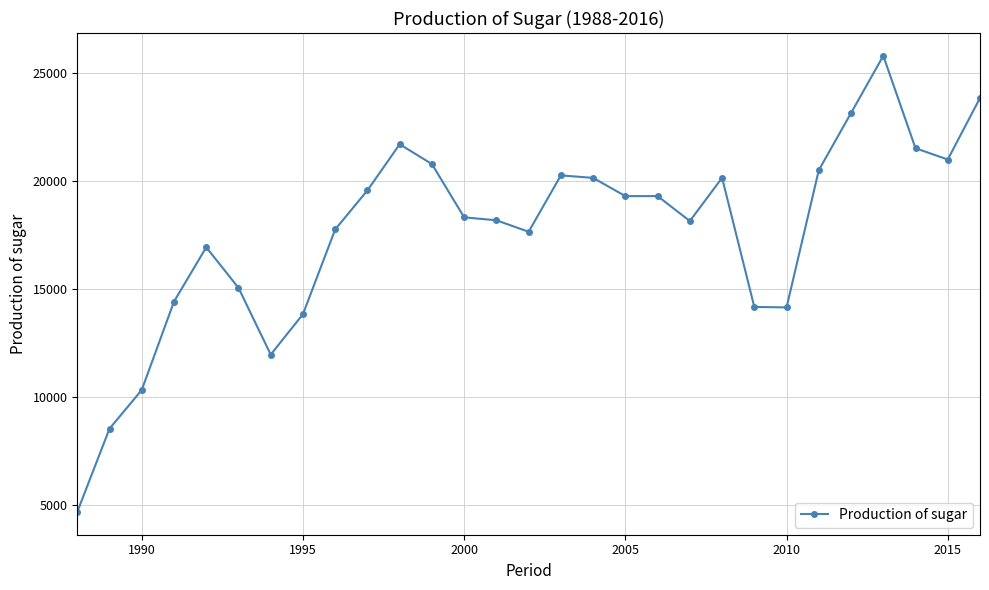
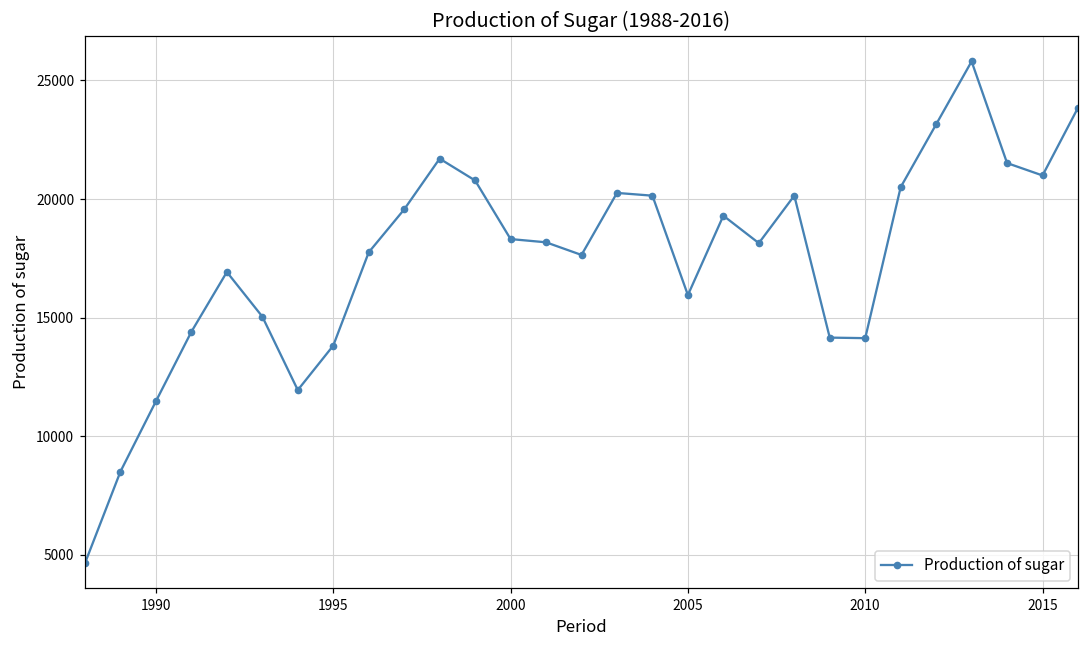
  {
-   "1990": 10300,
+   "1990": 11500,
    "1995": 13800,
    "2000": 18300,
-   "2005": 19300,
+   "2005": 16000,
    "2010": 14100,
    "2015": 21000
  }
